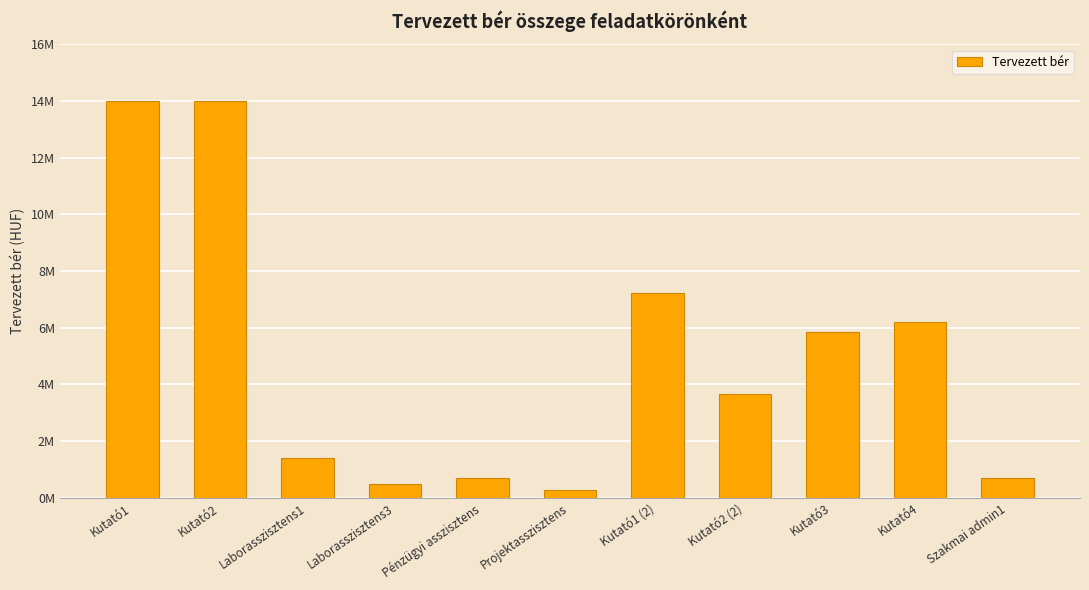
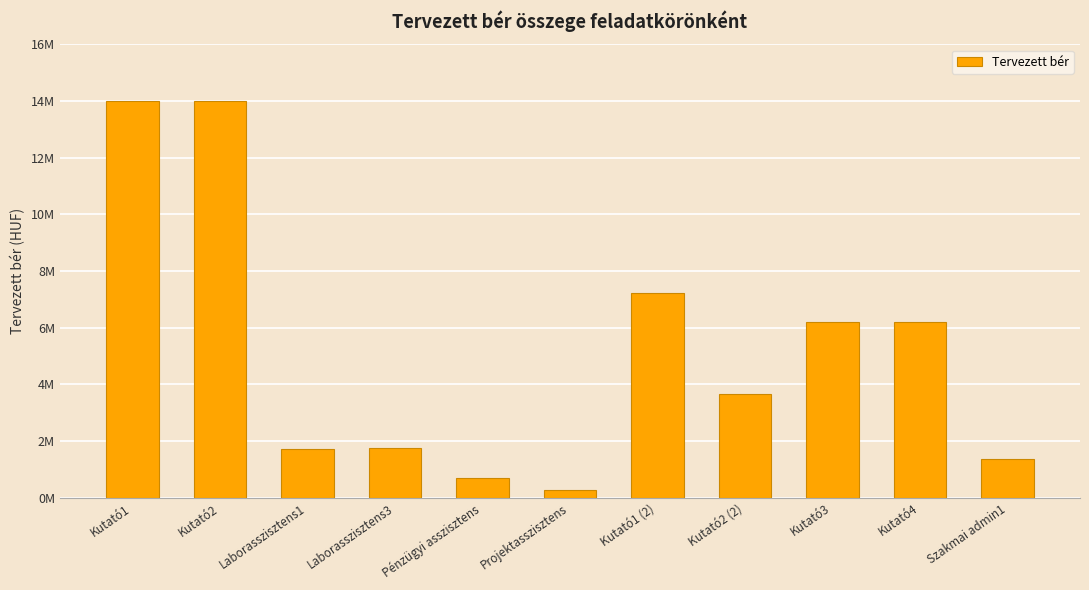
  {
    "Kutató1": 14000000,
    "Kutató2": 14000000,
-   "Laborasszisztens1": 1400000,
-   "Laborasszisztens3": 500000,
+   "Laborasszisztens1": 1700000,
+   "Laborasszisztens3": 1800000,
    "Pénzügyi asszisztens": 700000,
    "Projektasszisztens": 300000,
    "Kutató1 (2)": 7200000,
    "Kutató2 (2)": 3700000,
-   "Kutató3": 5800000,
+   "Kutató3": 6200000,
    "Kutató4": 6200000,
-   "Szakmai admin1": 700000
+   "Szakmai admin1": 1400000
  }
